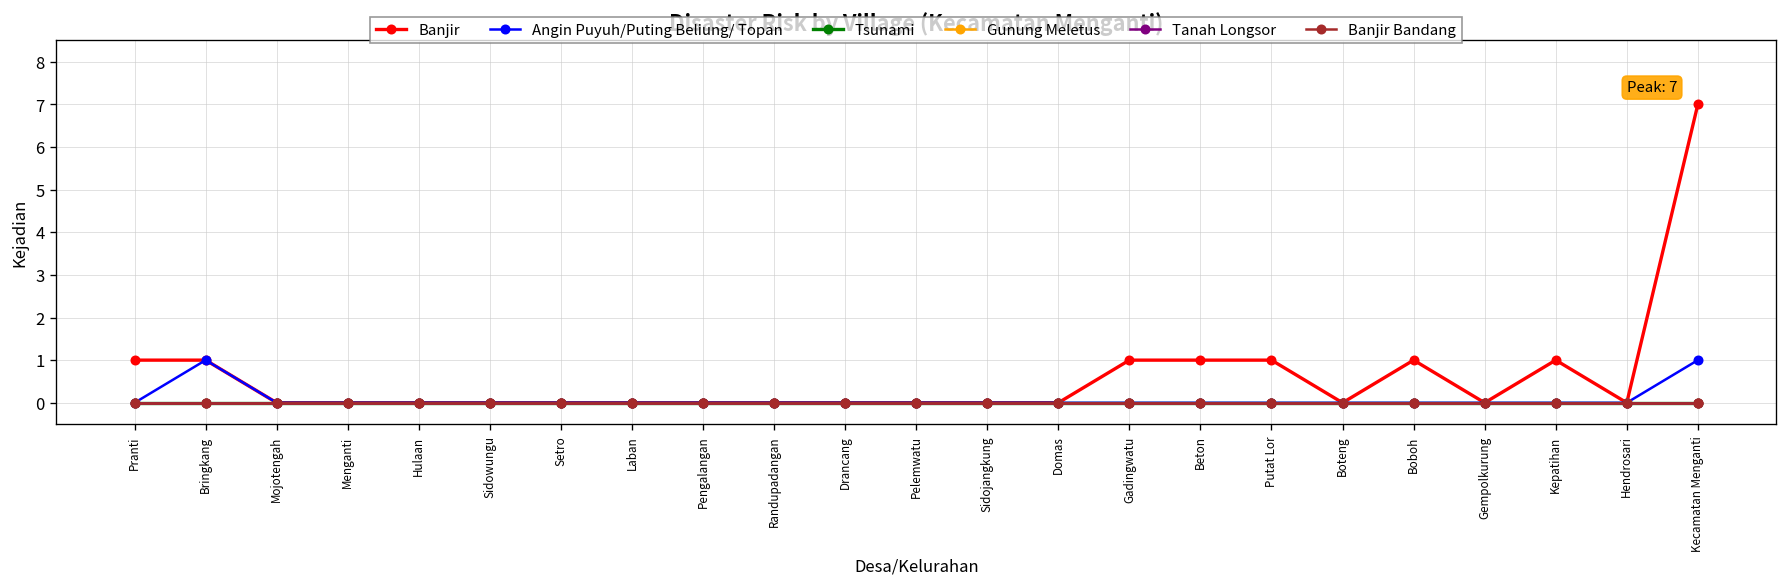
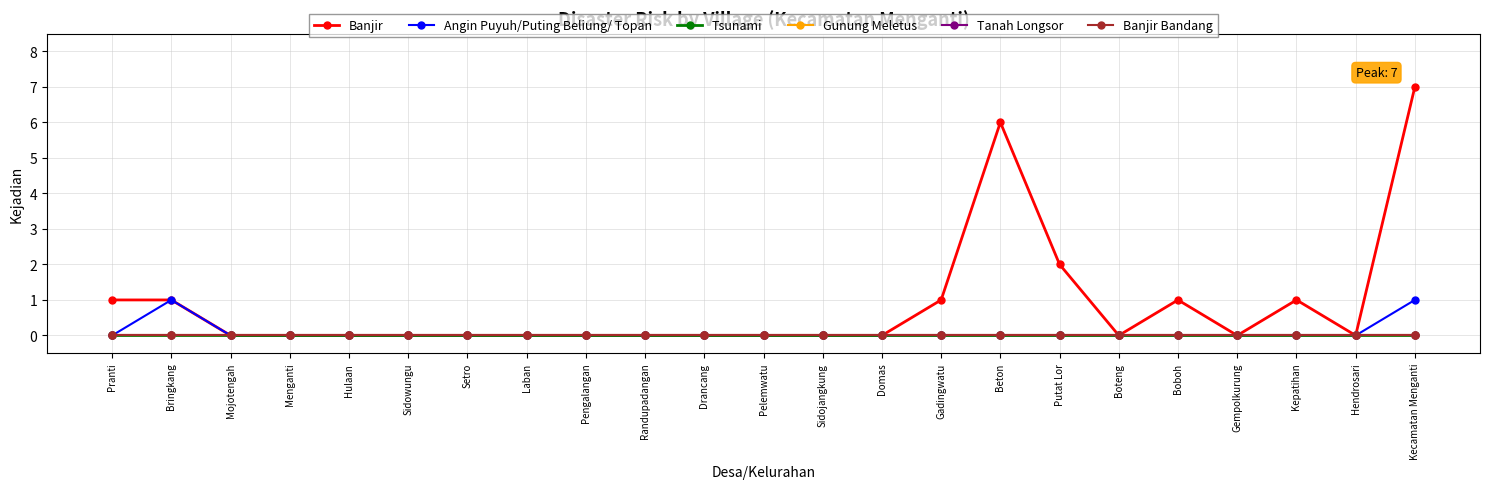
  {
    "Banjir": {
      "Pranti": 1,
      "Gadingwatu": 1,
-     "Beton": 1,
-     "Putat Lor": 1,
+     "Beton": 6,
+     "Putat Lor": 2,
      "Boboh": 1,
      "Kepatihan": 1
    },
    "Angin Puyuh/Puting Beliung/ Topan": {
      "Kecamatan Menganti": 1
    },
    "Banjir Bandang": {
      "Bringkang": 0,
      "Kecamatan Menganti": 0
    }
  }
